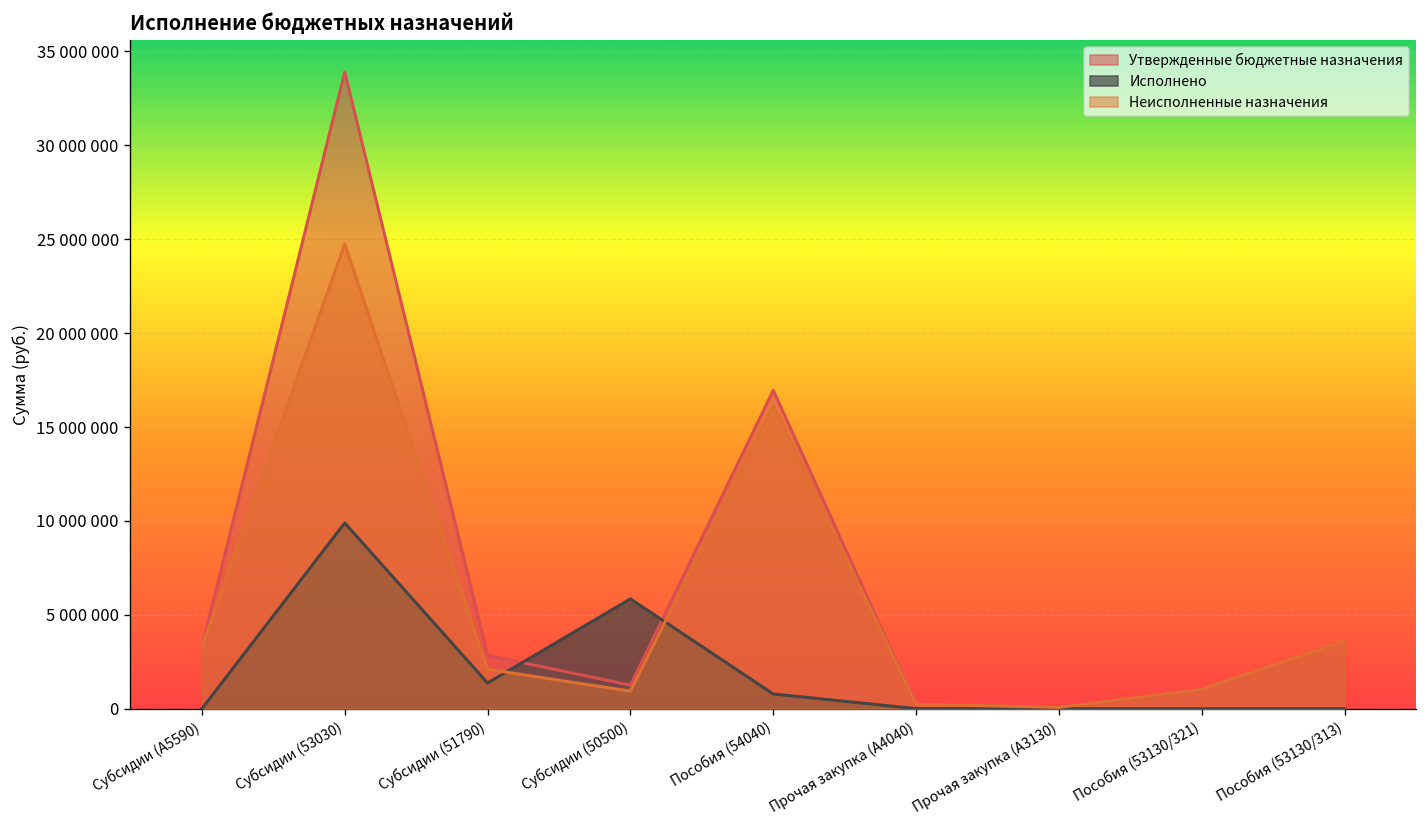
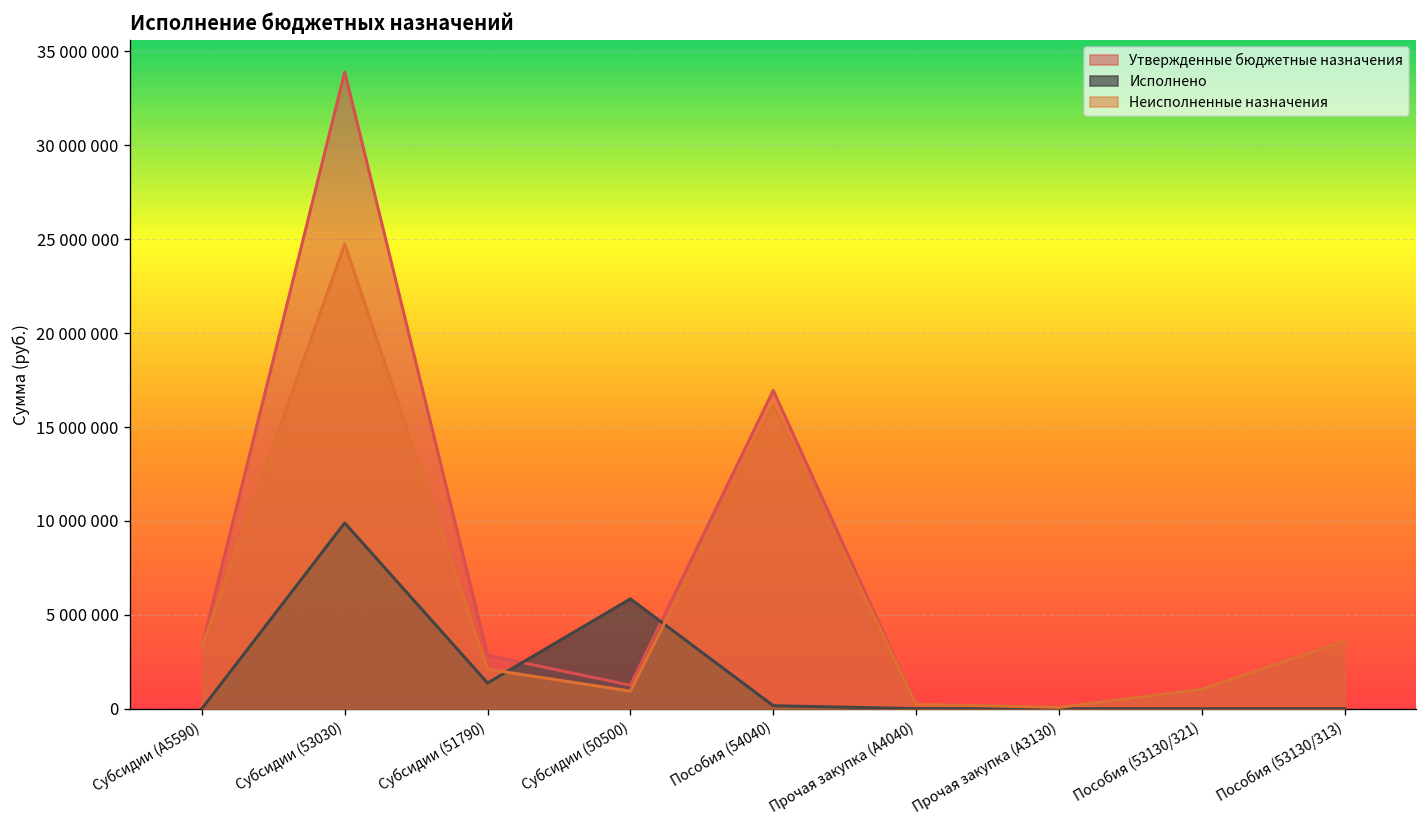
  {
    "Исполнено": {
      "Субсидии (А5590)": 0,
      "Субсидии (53030)": 9900000,
      "Субсидии (51790)": 1400000,
      "Субсидии (50500)": 5900000,
-     "Пособия (54040)": 800000,
+     "Пособия (54040)": 200000,
      "Прочая закупка (А4040)": 0,
      "Пособия (53130/321)": 0,
      "Пособия (53130/313)": 0
    }
  }
